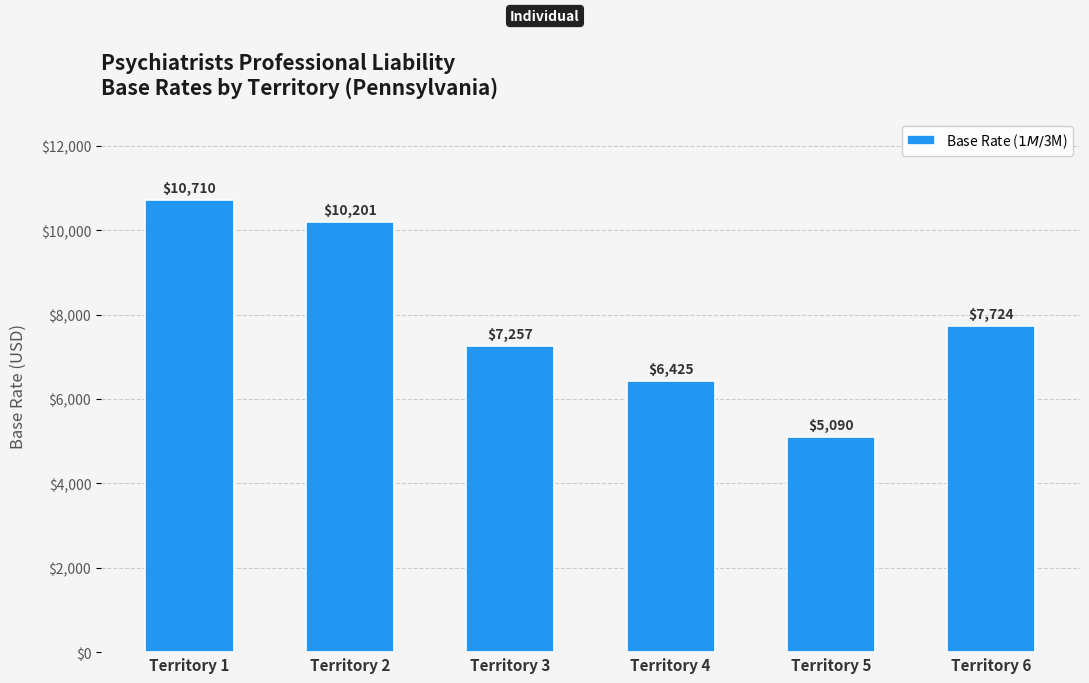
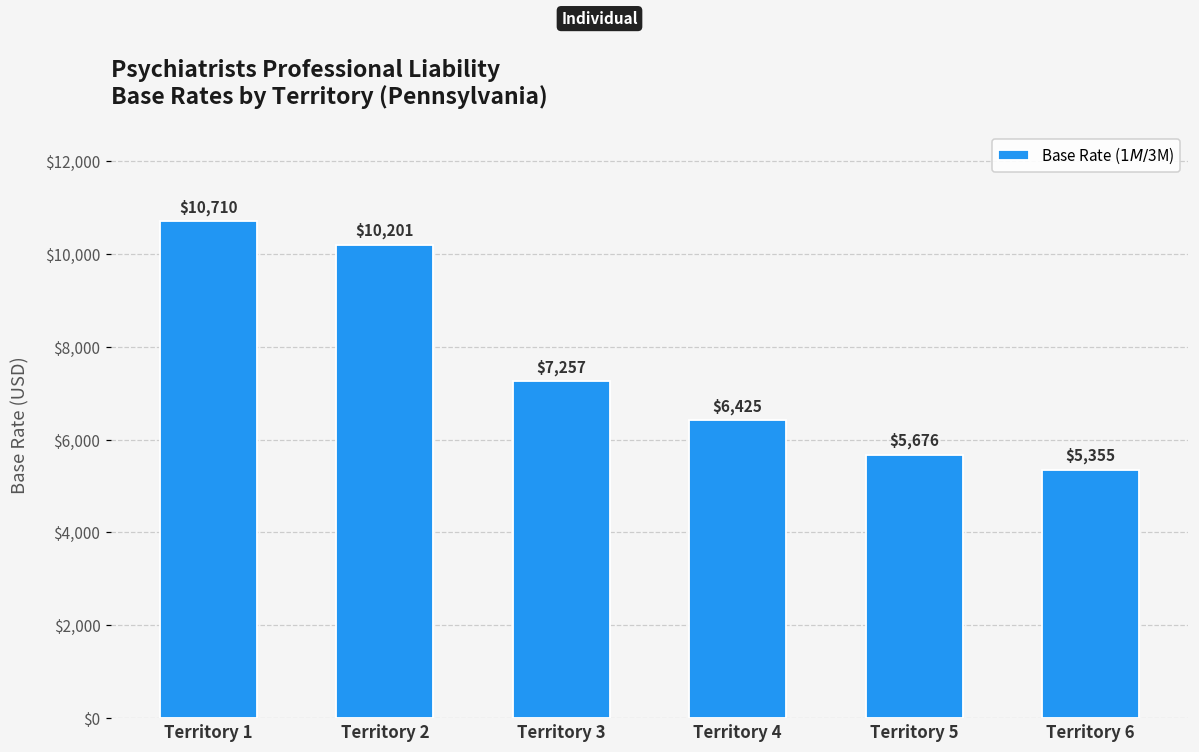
  {
    "Territory 1": "$10,710",
    "Territory 2": "$10,201",
    "Territory 3": "$7,257",
    "Territory 4": "$6,425",
-   "Territory 5": "$5,090",
-   "Territory 6": "$7,724"
+   "Territory 5": "$5,676",
+   "Territory 6": "$5,355"
  }
